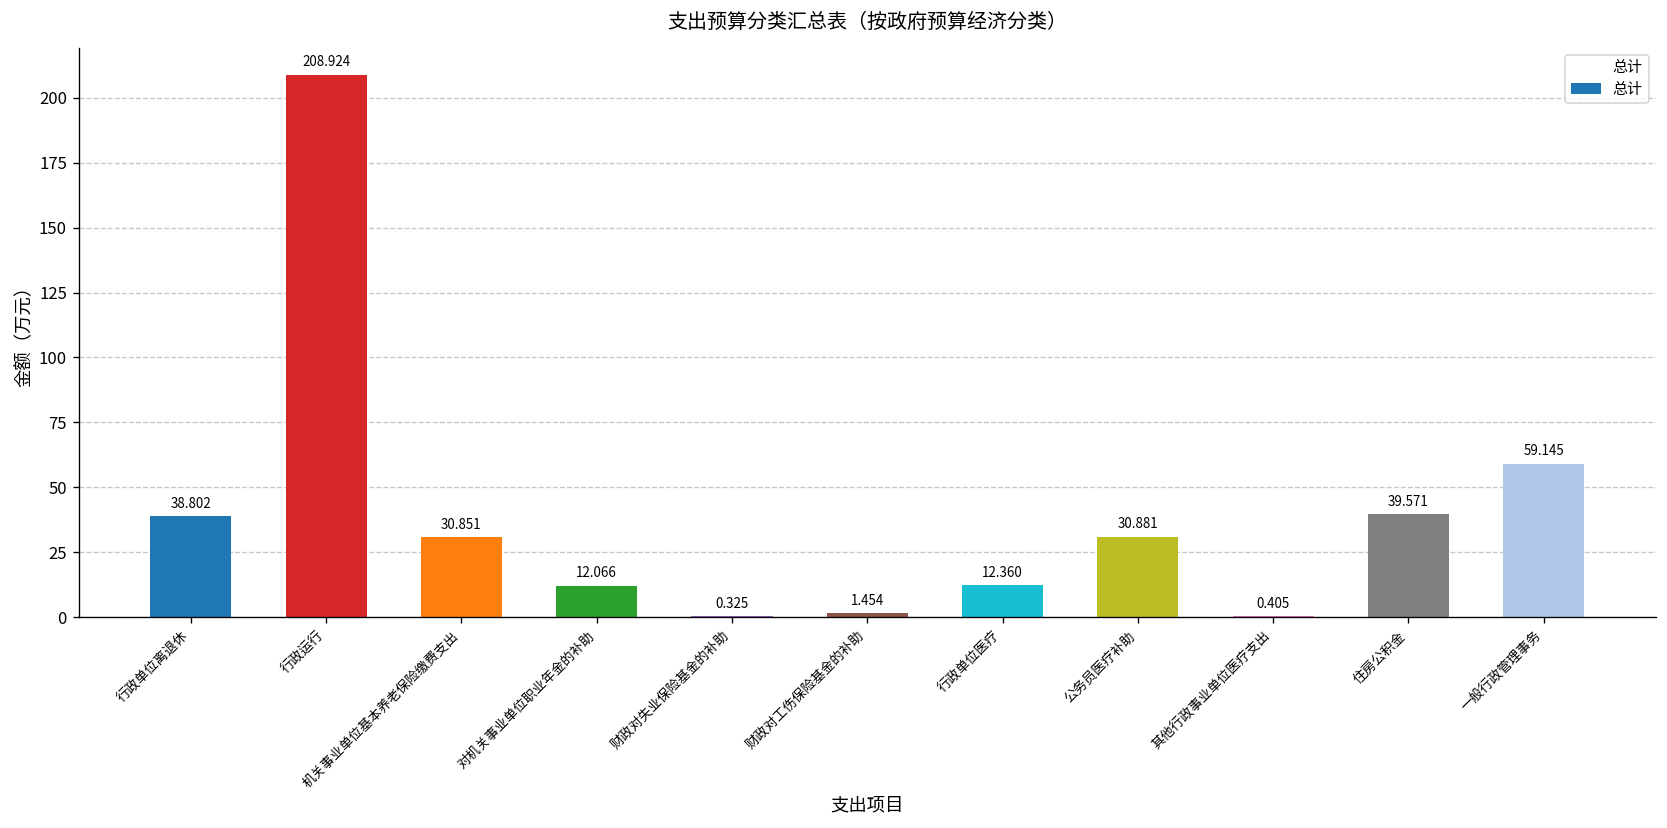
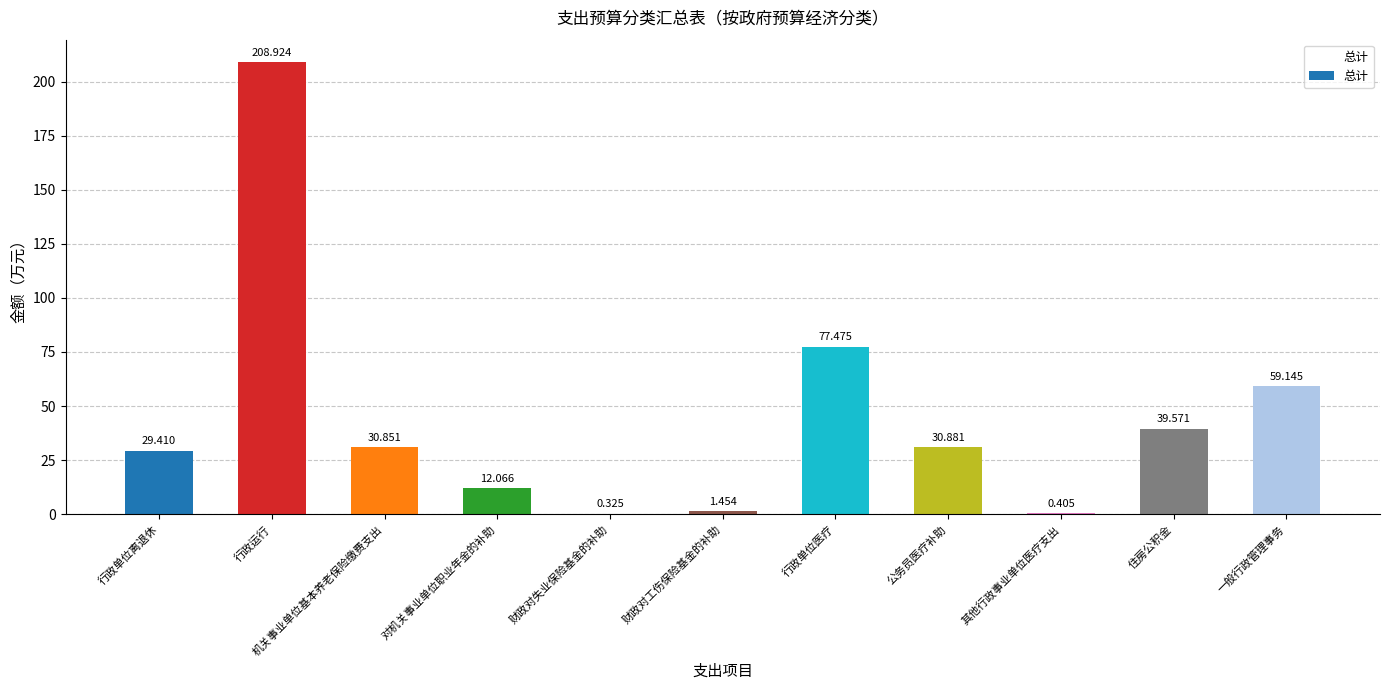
  {
-   "行政单位离退休": 38.802,
+   "行政单位离退休": 29.410,
    "行政运行": 208.924,
    "机关事业单位基本养老保险缴费支出": 30.851,
    "对机关事业单位职业年金的补助": 12.066,
    "财政对失业保险基金的补助": 0.325,
    "财政对工伤保险基金的补助": 1.454,
-   "行政单位医疗": 12.360,
+   "行政单位医疗": 77.475,
    "公务员医疗补助": 30.881,
    "其他行政事业单位医疗支出": 0.405,
    "住房公积金": 39.571,
    "一般行政管理事务": 59.145
  }
